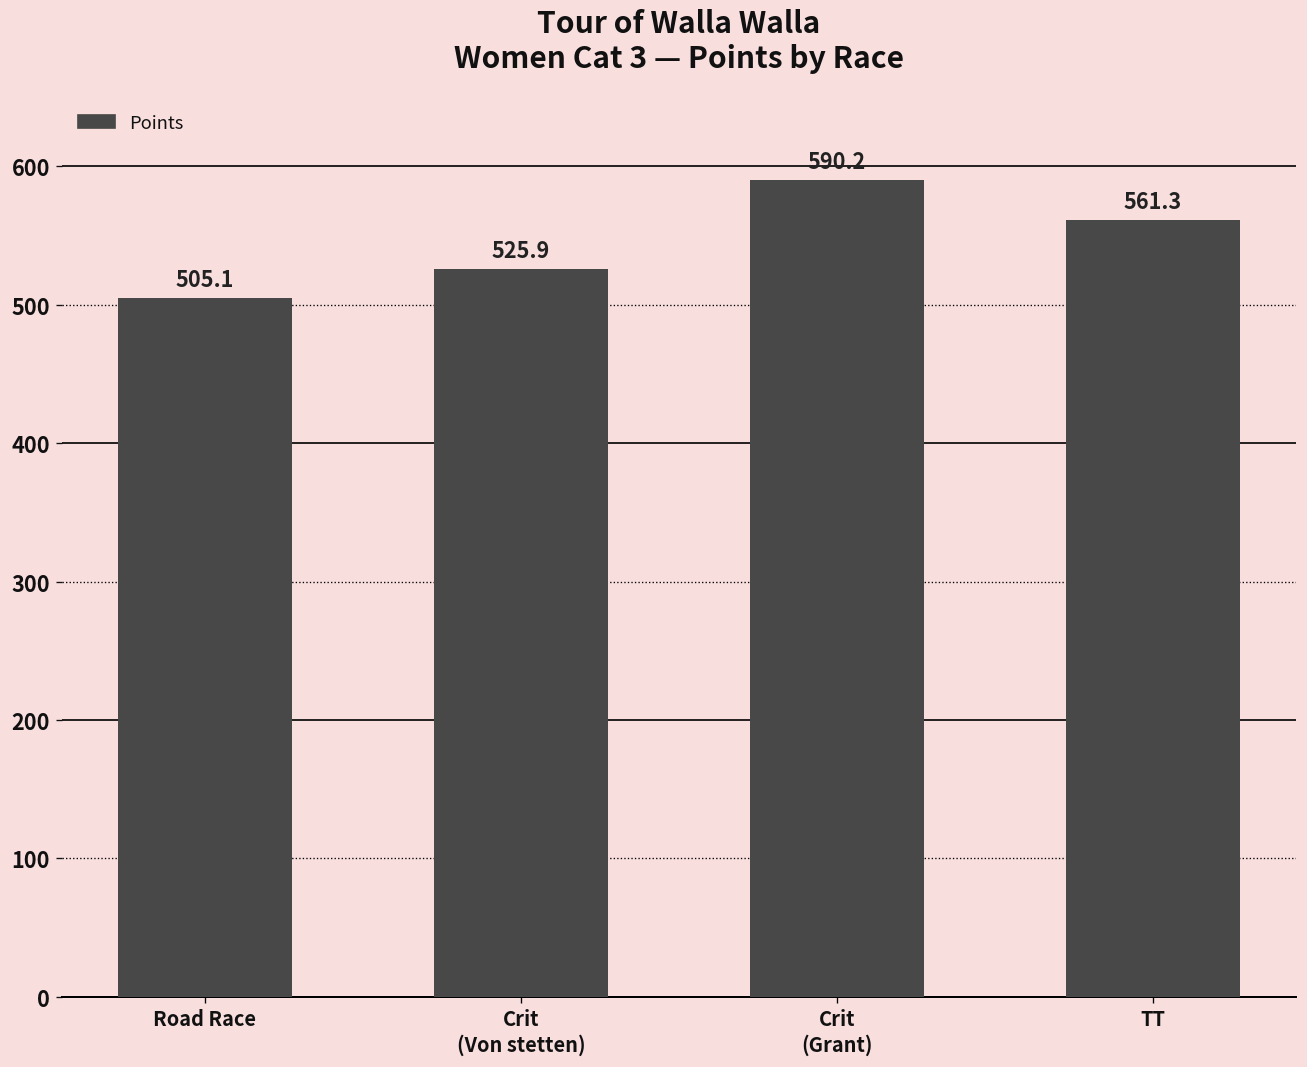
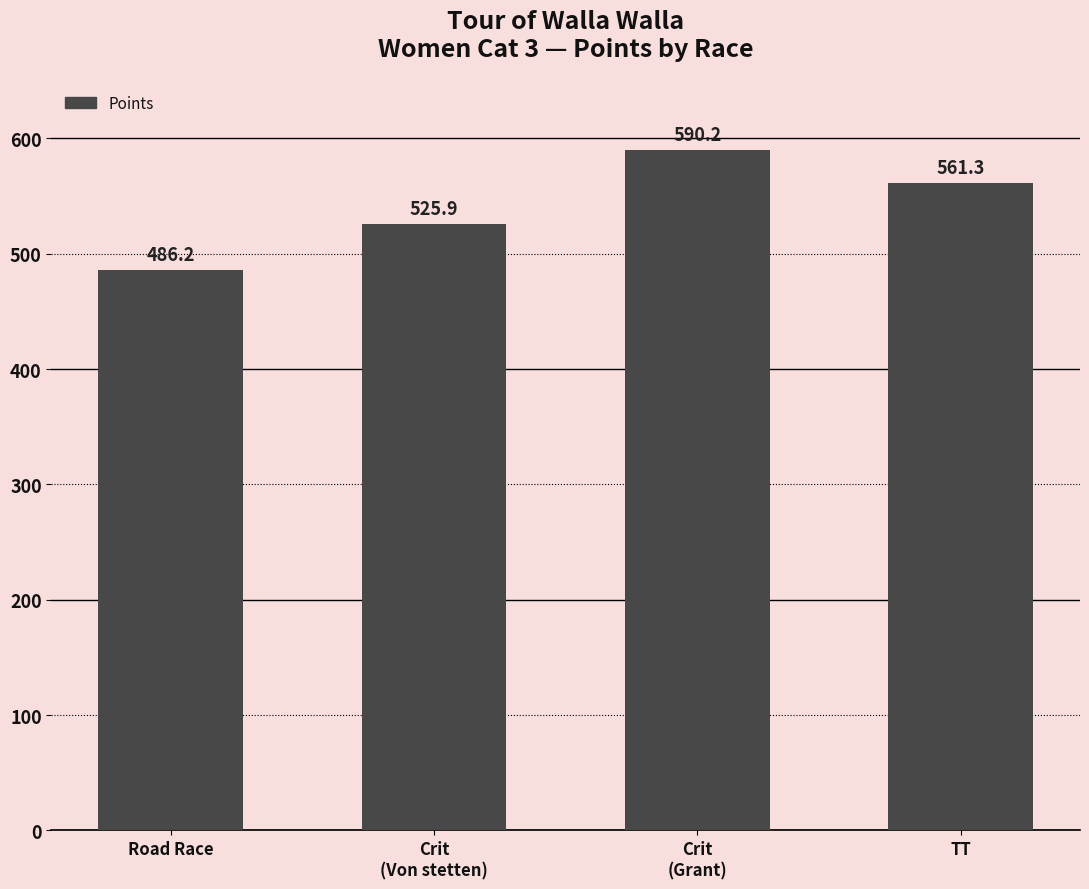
  {
-   "Road Race": 505.1,
+   "Road Race": 486.2,
    "Crit (Von stetten)": 525.9,
    "Crit (Grant)": 590.2,
    "TT": 561.3
  }
